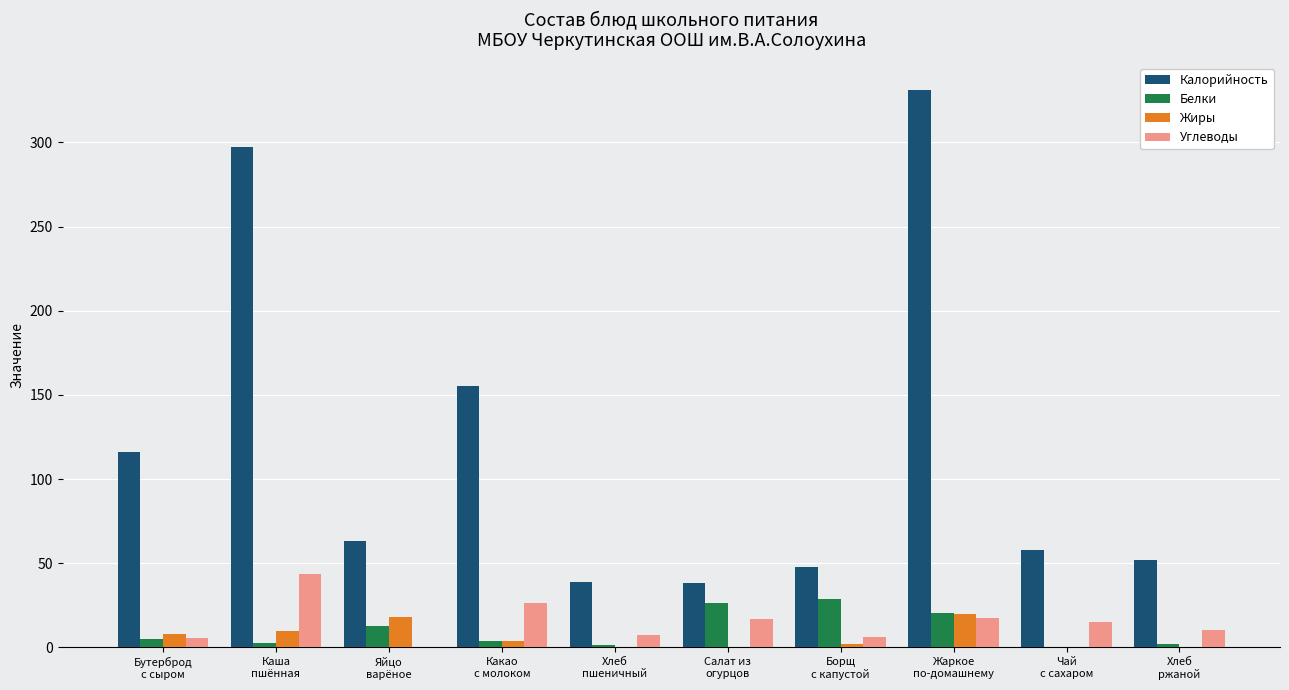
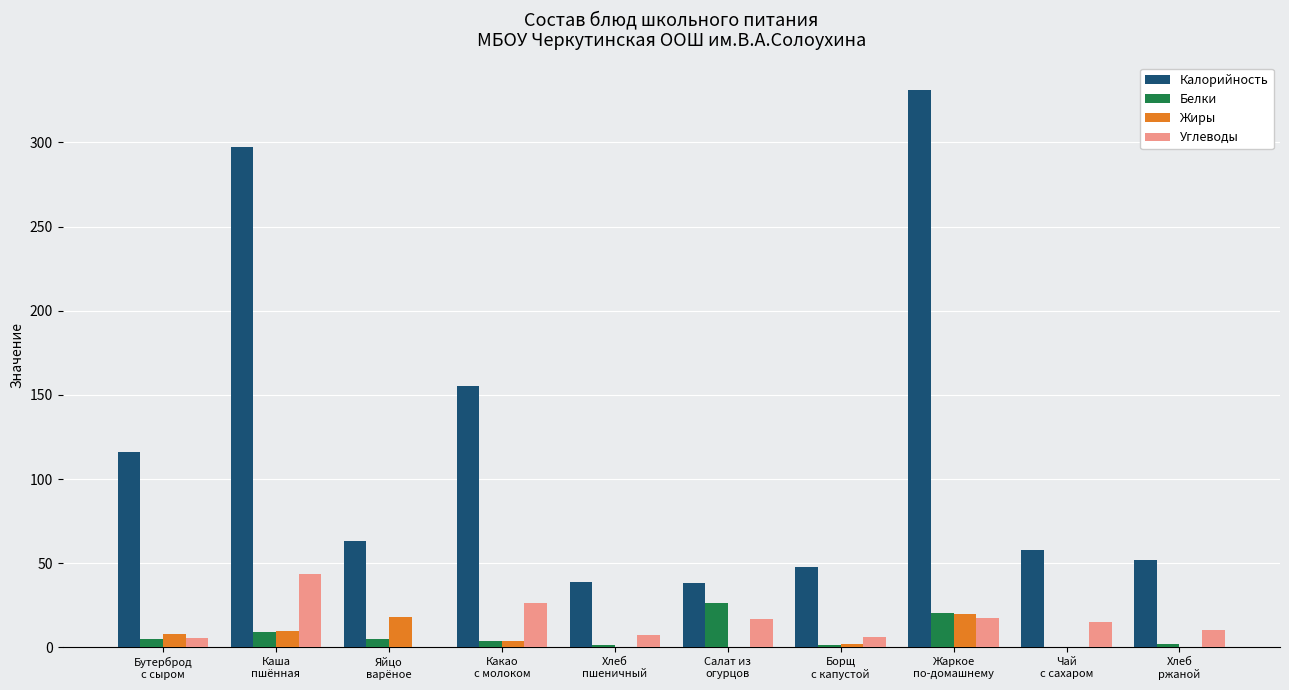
  {
    "Калорийность": {
      "Бутерброд с сыром": 116,
      "Каша пшённая": 297,
      "Яйцо варёное": 63,
      "Какао с молоком": 155,
      "Хлеб пшеничный": 39,
      "Салат из огурцов": 38,
      "Борщ с капустой": 48,
      "Жаркое по-домашнему": 331,
      "Чай с сахаром": 58,
      "Хлеб ржаной": 52
    },
    "Белки": {
      "Бутерброд с сыром": 5,
-     "Каша пшённая": 3,
-     "Яйцо варёное": 13,
+     "Каша пшённая": 9,
+     "Яйцо варёное": 5,
      "Какао с молоком": 4,
      "Хлеб пшеничный": 2,
      "Салат из огурцов": 27,
-     "Борщ с капустой": 29,
+     "Борщ с капустой": 1,
      "Жаркое по-домашнему": 21,
      "Хлеб ржаной": 2
    },
    "Жиры": {
      "Бутерброд с сыром": 8,
      "Каша пшённая": 10,
      "Яйцо варёное": 18,
      "Какао с молоком": 4,
      "Борщ с капустой": 2,
      "Жаркое по-домашнему": 20
    },
    "Углеводы": {
      "Бутерброд с сыром": 6,
      "Каша пшённая": 43,
      "Какао с молоком": 26,
      "Хлеб пшеничный": 7,
      "Салат из огурцов": 17,
      "Борщ с капустой": 6,
      "Жаркое по-домашнему": 17,
      "Чай с сахаром": 15,
      "Хлеб ржаной": 10
    }
  }
